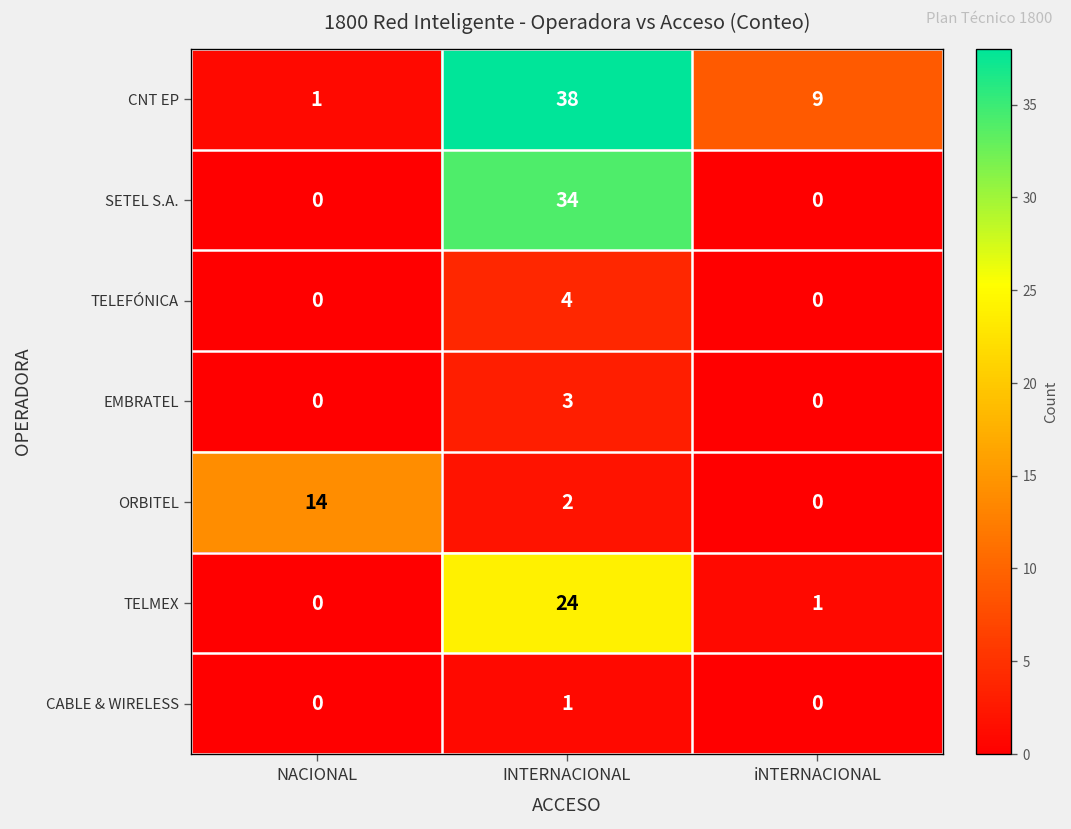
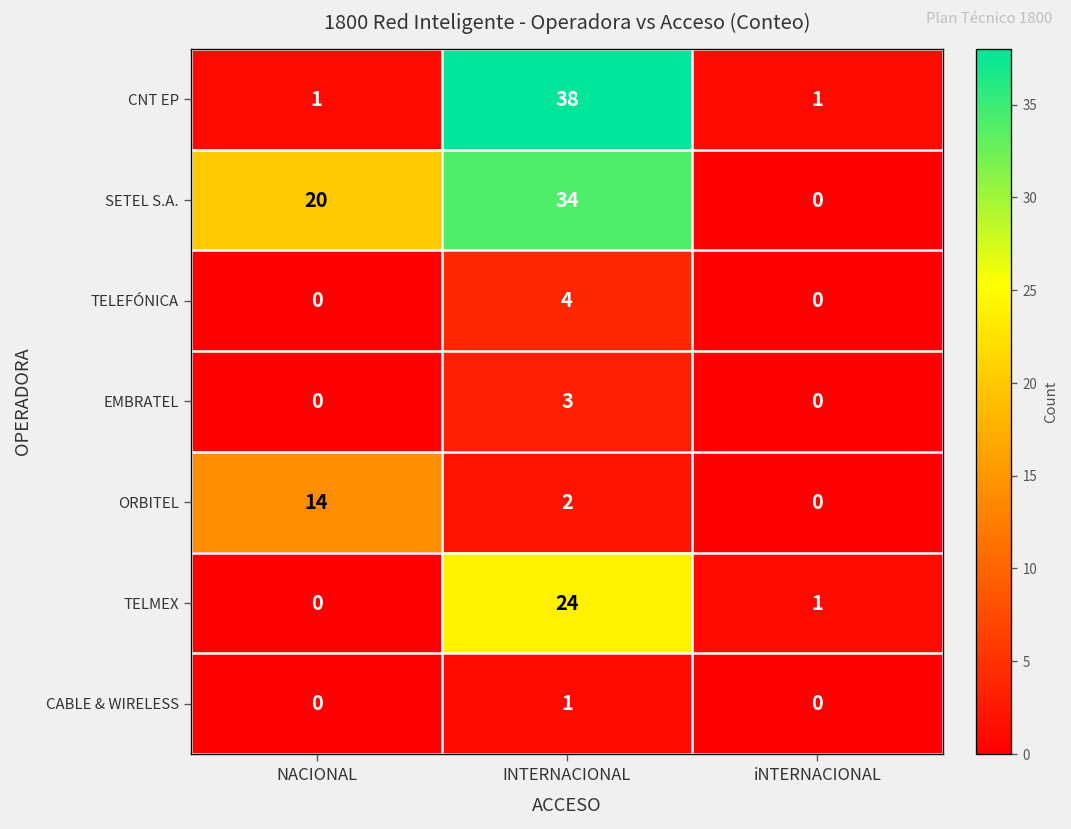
  {
    "CNT EP": {
      "NACIONAL": 1,
      "INTERNACIONAL": 38,
-     "iNTERNACIONAL": 9
+     "iNTERNACIONAL": 1
    },
    "SETEL S.A.": {
-     "NACIONAL": 0,
+     "NACIONAL": 20,
      "INTERNACIONAL": 34,
      "iNTERNACIONAL": 0
    },
    "TELEFÓNICA": {
      "NACIONAL": 0,
      "INTERNACIONAL": 4,
      "iNTERNACIONAL": 0
    },
    "EMBRATEL": {
      "NACIONAL": 0,
      "INTERNACIONAL": 3,
      "iNTERNACIONAL": 0
    },
    "ORBITEL": {
      "NACIONAL": 14,
      "INTERNACIONAL": 2,
      "iNTERNACIONAL": 0
    },
    "TELMEX": {
      "NACIONAL": 0,
      "INTERNACIONAL": 24,
      "iNTERNACIONAL": 1
    },
    "CABLE & WIRELESS": {
      "NACIONAL": 0,
      "INTERNACIONAL": 1,
      "iNTERNACIONAL": 0
    }
  }
